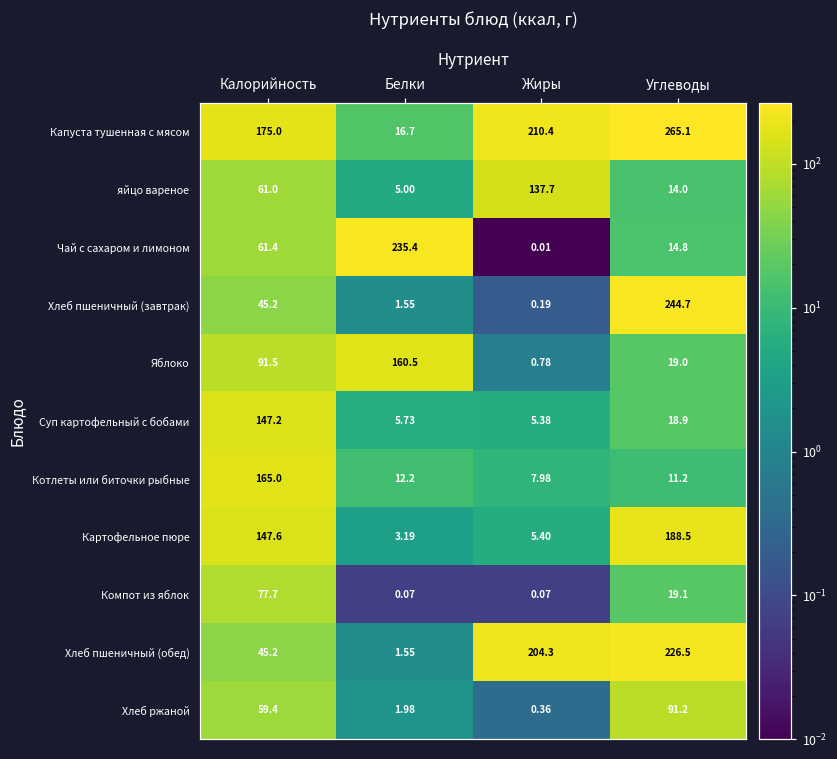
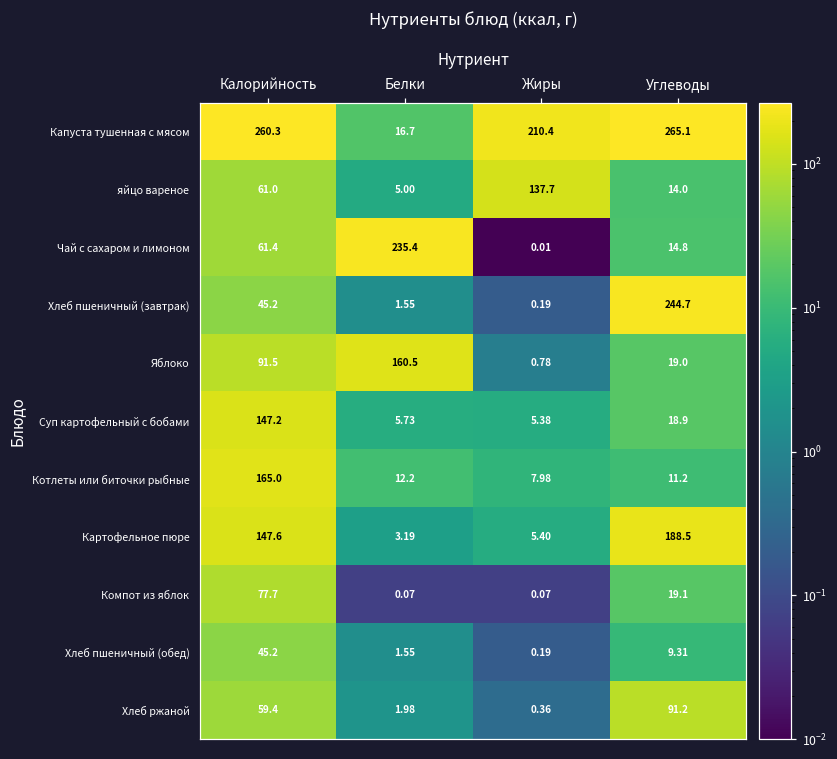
  {
    "Капуста тушенная с мясом": {
-     "Калорийность": 175.0,
+     "Калорийность": 260.3,
      "Белки": 16.7,
      "Жиры": 210.4,
      "Углеводы": 265.1
    },
    "яйцо вареное": {
      "Калорийность": 61.0,
      "Белки": 5.00,
      "Жиры": 137.7,
      "Углеводы": 14.0
    },
    "Чай с сахаром и лимоном": {
      "Калорийность": 61.4,
      "Белки": 235.4,
      "Жиры": 0.01,
      "Углеводы": 14.8
    },
    "Хлеб пшеничный (завтрак)": {
      "Калорийность": 45.2,
      "Белки": 1.55,
      "Жиры": 0.19,
      "Углеводы": 244.7
    },
    "Яблоко": {
      "Калорийность": 91.5,
      "Белки": 160.5,
      "Жиры": 0.78,
      "Углеводы": 19.0
    },
    "Суп картофельный с бобами": {
      "Калорийность": 147.2,
      "Белки": 5.73,
      "Жиры": 5.38,
      "Углеводы": 18.9
    },
    "Котлеты или биточки рыбные": {
      "Калорийность": 165.0,
      "Белки": 12.2,
      "Жиры": 7.98,
      "Углеводы": 11.2
    },
    "Картофельное пюре": {
      "Калорийность": 147.6,
      "Белки": 3.19,
      "Жиры": 5.40,
      "Углеводы": 188.5
    },
    "Компот из яблок": {
      "Калорийность": 77.7,
      "Белки": 0.07,
      "Жиры": 0.07,
      "Углеводы": 19.1
    },
    "Хлеб пшеничный (обед)": {
      "Калорийность": 45.2,
      "Белки": 1.55,
-     "Жиры": 204.3,
-     "Углеводы": 226.5
+     "Жиры": 0.19,
+     "Углеводы": 9.31
    },
    "Хлеб ржаной": {
      "Калорийность": 59.4,
      "Белки": 1.98,
      "Жиры": 0.36,
      "Углеводы": 91.2
    }
  }
